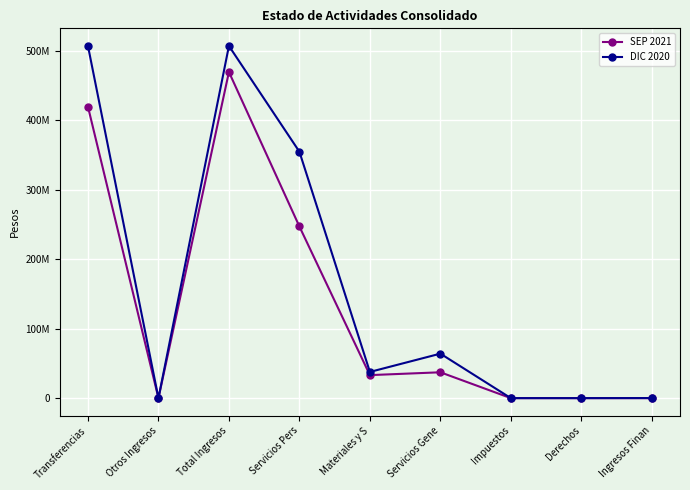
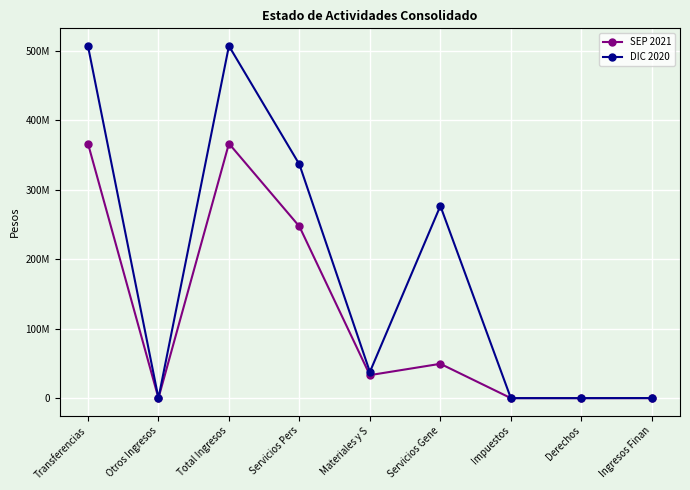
  {
    "SEP 2021": {
-     "Transferencias": 420000000,
-     "Total Ingresos": 470000000,
+     "Transferencias": 370000000,
+     "Total Ingresos": 370000000,
      "Servicios Pers": 250000000,
      "Materiales y S": 30000000,
-     "Servicios Gene": 40000000
+     "Servicios Gene": 50000000
    },
    "DIC 2020": {
      "Transferencias": 510000000,
      "Total Ingresos": 510000000,
-     "Servicios Pers": 350000000,
+     "Servicios Pers": 340000000,
      "Materiales y S": 40000000,
-     "Servicios Gene": 60000000
+     "Servicios Gene": 280000000
    }
  }
